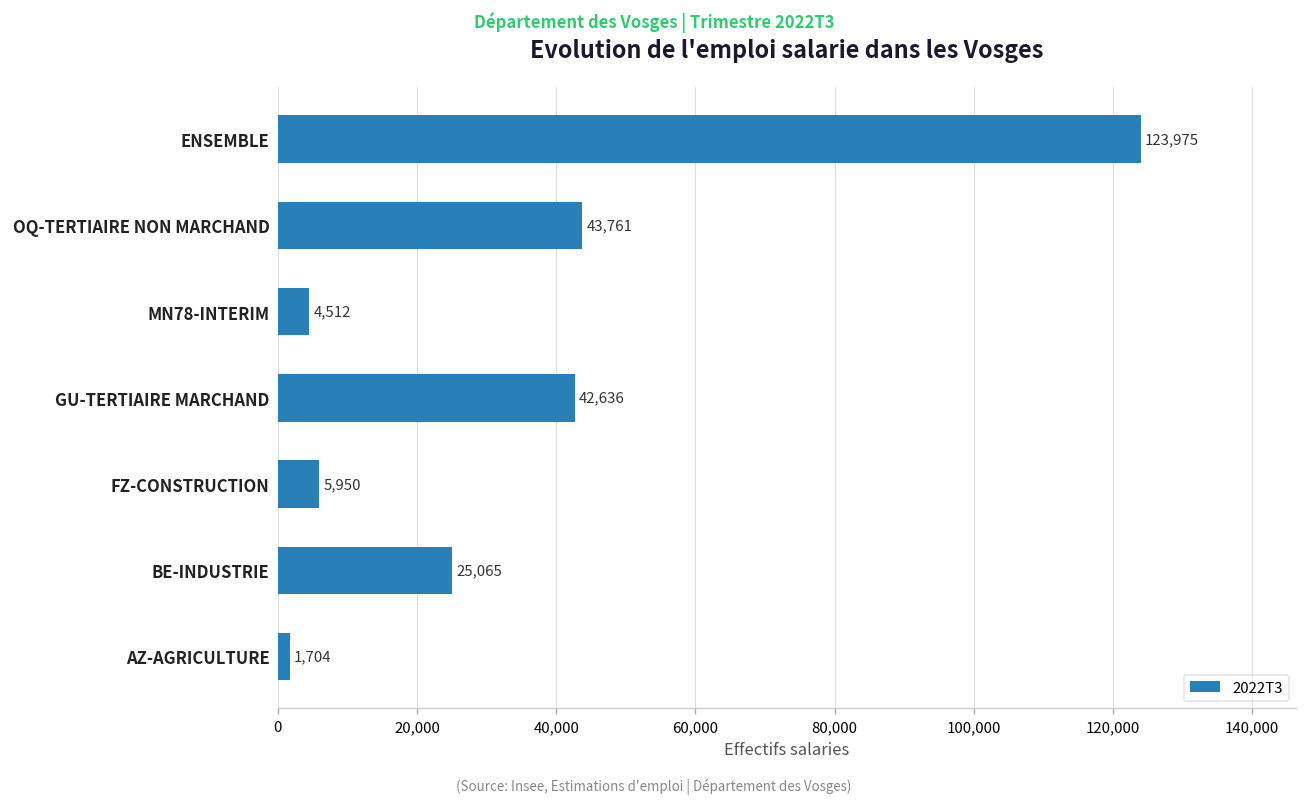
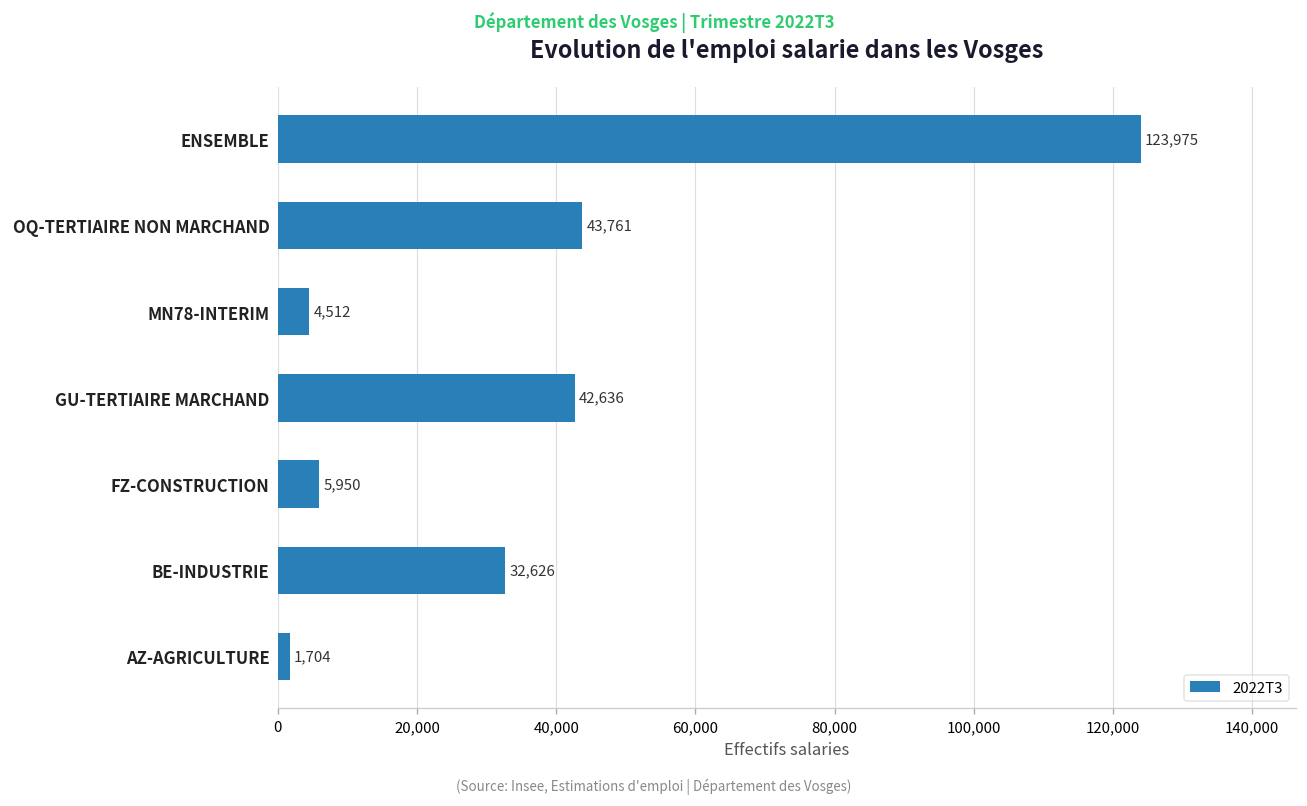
  {
    "ENSEMBLE": "123,975",
    "OQ-TERTIAIRE NON MARCHAND": "43,761",
    "MN78-INTERIM": "4,512",
    "GU-TERTIAIRE MARCHAND": "42,636",
    "FZ-CONSTRUCTION": "5,950",
-   "BE-INDUSTRIE": "25,065",
+   "BE-INDUSTRIE": "32,626",
    "AZ-AGRICULTURE": "1,704"
  }
